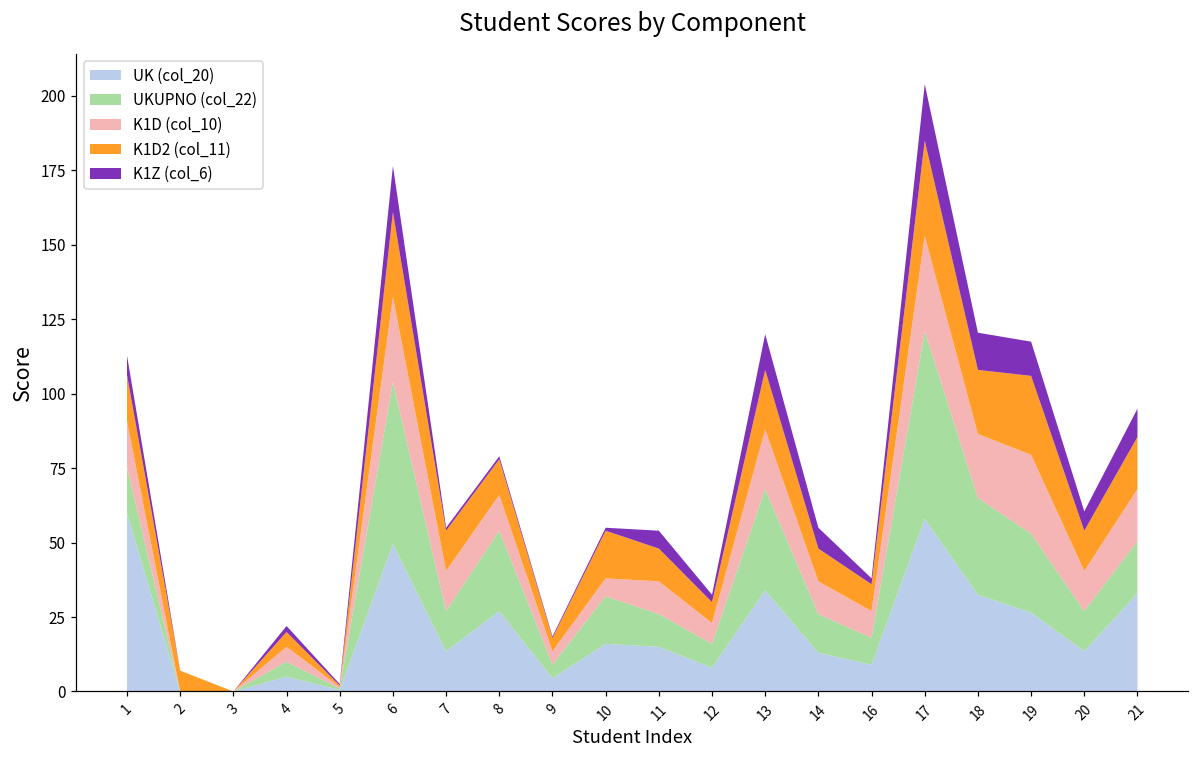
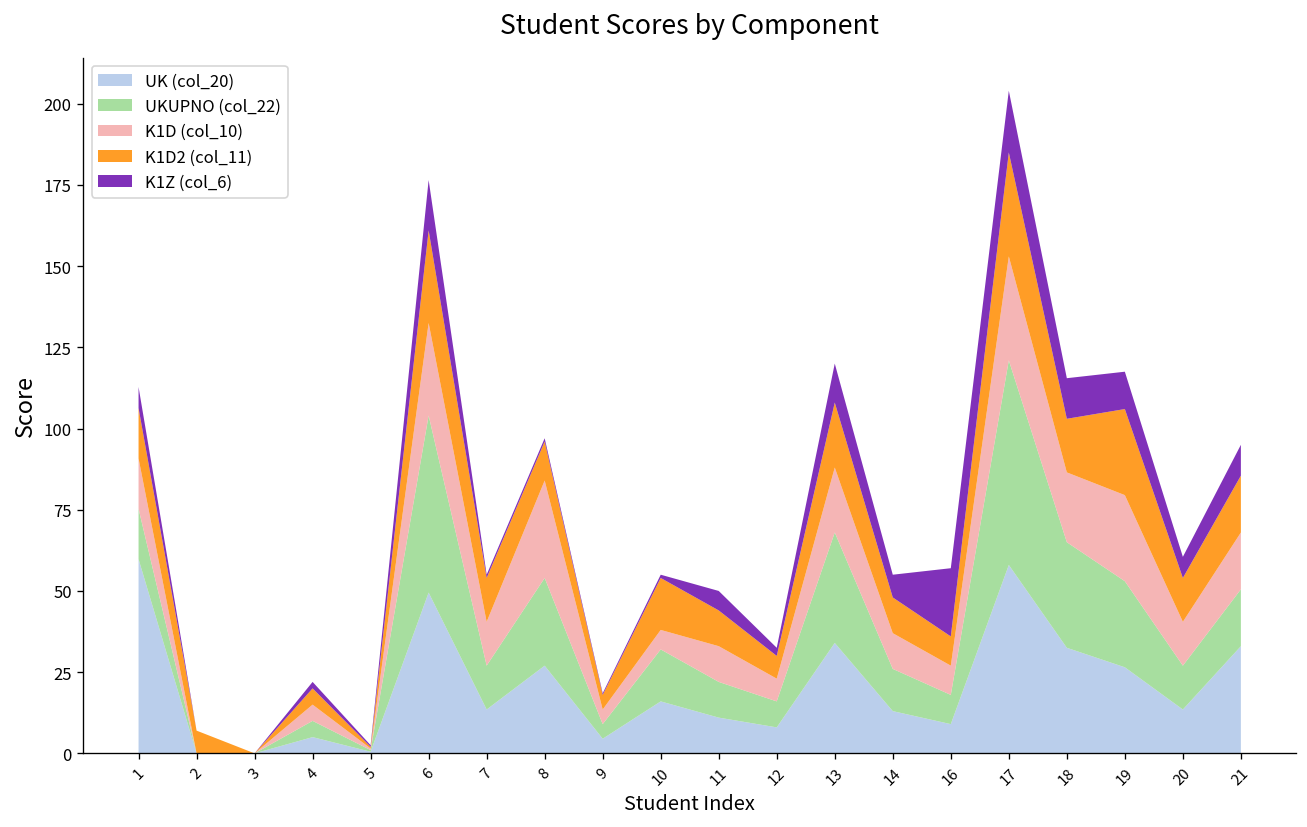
  {
    "UK (col_20)": {
      "1": 60,
      "4": 5,
      "6": 50,
      "7": 14,
      "8": 27,
      "9": 5,
      "10": 16,
-     "11": 15,
+     "11": 11,
      "12": 8,
      "13": 34,
      "14": 13,
      "16": 9,
      "17": 58,
      "18": 33,
      "19": 27,
      "20": 14,
      "21": 33
    },
    "UKUPNO (col_22)": {
      "1": 16,
      "4": 5,
      "6": 55,
      "7": 14,
      "8": 27,
      "9": 5,
      "10": 16,
      "11": 11,
      "12": 8,
      "13": 34,
      "14": 13,
      "16": 9,
      "17": 63,
      "18": 33,
      "19": 27,
      "20": 14,
      "21": 18
    },
    "K1D (col_10)": {
      "1": 16,
      "4": 5,
      "6": 29,
      "7": 14,
-     "8": 12,
+     "8": 30,
      "9": 5,
      "10": 6,
      "11": 11,
      "12": 7,
      "13": 20,
      "14": 11,
      "16": 9,
      "17": 32,
      "18": 22,
      "19": 27,
      "20": 14,
      "21": 18
    },
    "K1D2 (col_11)": {
      "1": 16,
      "4": 5,
      "6": 29,
      "7": 14,
      "8": 12,
      "10": 16,
      "11": 11,
      "12": 7,
      "13": 20,
      "14": 11,
      "16": 9,
      "17": 32,
-     "18": 22,
+     "18": 17,
      "19": 27,
      "20": 14,
      "21": 18
    },
    "K1Z (col_6)": {
      "1": 7,
      "4": 2,
      "6": 16,
      "7": 1,
      "8": 1,
      "10": 1,
      "11": 6,
      "12": 3,
      "13": 12,
      "14": 7,
-     "16": 2,
+     "16": 21,
      "17": 19,
      "18": 13,
      "19": 12,
      "20": 7,
      "21": 10
    }
  }
